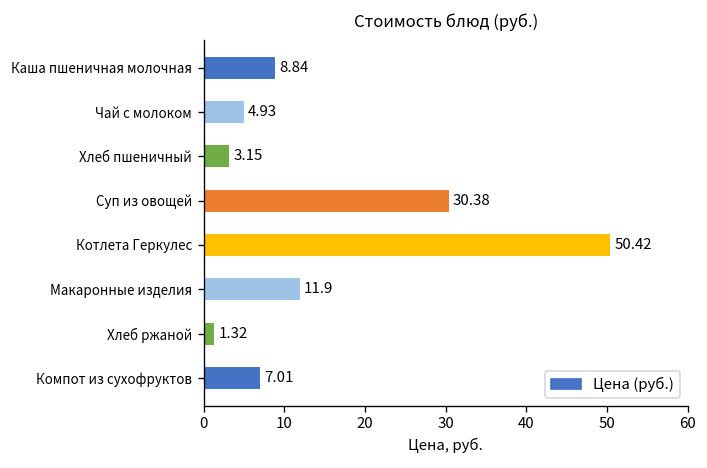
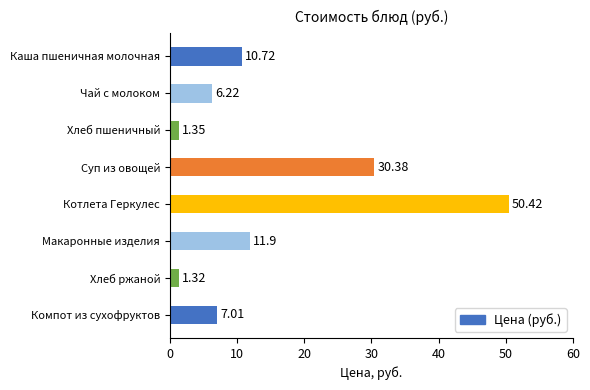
  {
-   "Каша пшеничная молочная": 8.84,
-   "Чай с молоком": 4.93,
-   "Хлеб пшеничный": 3.15,
+   "Каша пшеничная молочная": 10.72,
+   "Чай с молоком": 6.22,
+   "Хлеб пшеничный": 1.35,
    "Суп из овощей": 30.38,
    "Котлета Геркулес": 50.42,
    "Макаронные изделия": 11.9,
    "Хлеб ржаной": 1.32,
    "Компот из сухофруктов": 7.01
  }
